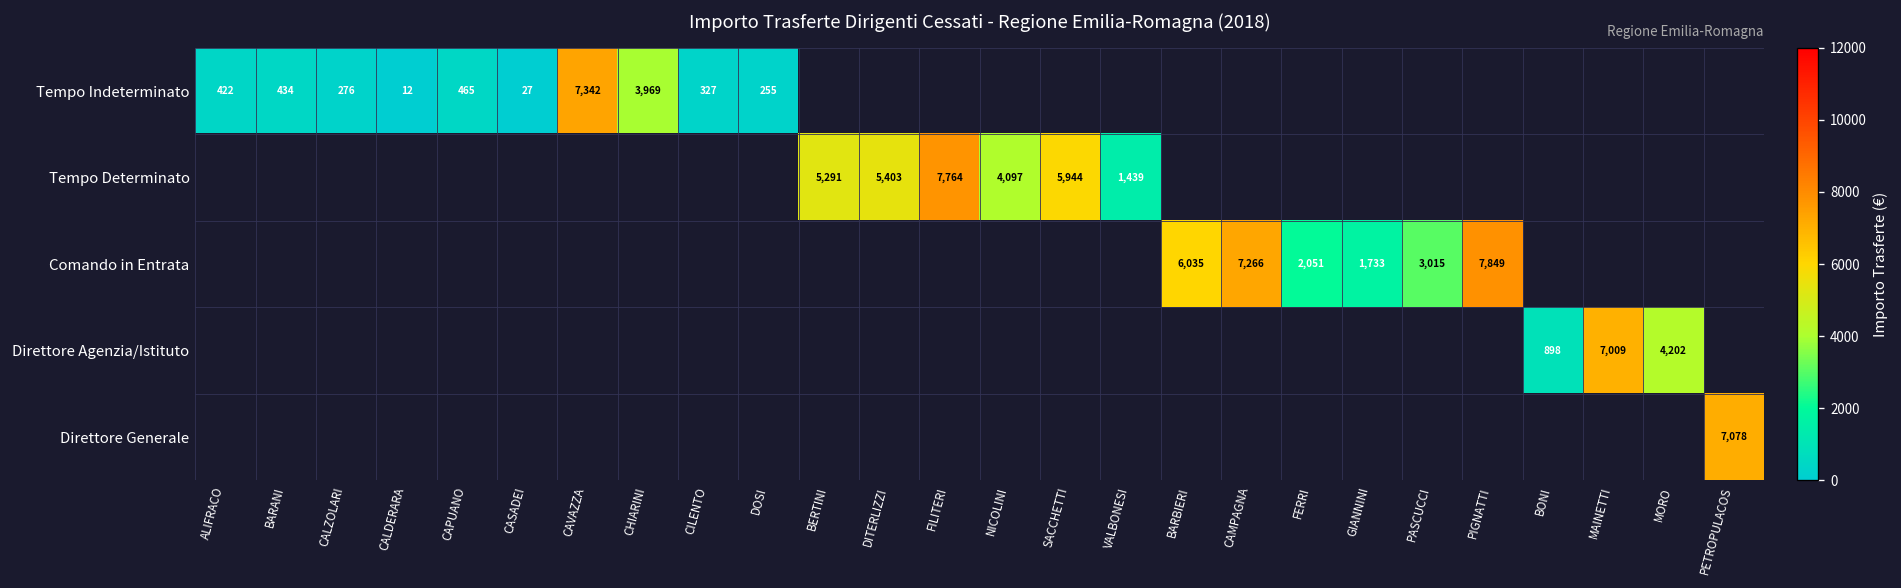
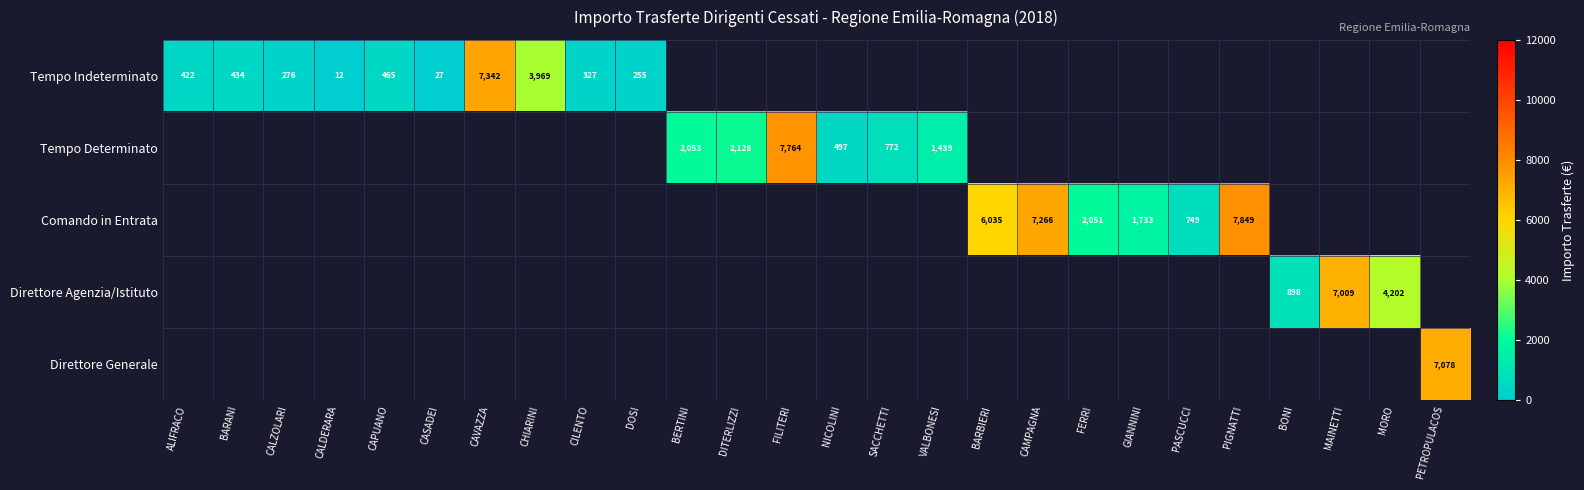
  {
    "Tempo Indeterminato": {
      "ALIFRACO": "422",
      "BARANI": "434",
      "CALZOLARI": "276",
      "CALDERARA": "12",
      "CAPUANO": "465",
      "CASADEI": "27",
      "CAVAZZA": "7,342",
      "CHIARINI": "3,969",
      "CILENTO": "327",
      "DOSI": "255"
    },
    "Tempo Determinato": {
-     "BERTINI": "5,291",
-     "DITERLIZZI": "5,403",
+     "BERTINI": "2,053",
+     "DITERLIZZI": "2,128",
      "FILITERI": "7,764",
-     "NICOLINI": "4,097",
-     "SACCHETTI": "5,944",
+     "NICOLINI": "497",
+     "SACCHETTI": "772",
      "VALBONESI": "1,439"
    },
    "Comando in Entrata": {
      "BARBIERI": "6,035",
      "CAMPAGNA": "7,266",
      "FERRI": "2,051",
      "GIANNINI": "1,733",
-     "PASCUCCI": "3,015",
+     "PASCUCCI": "749",
      "PIGNATTI": "7,849"
    },
    "Direttore Agenzia/Istituto": {
      "BONI": "898",
      "MAINETTI": "7,009",
      "MORO": "4,202"
    },
    "Direttore Generale": {
      "PETROPULACOS": "7,078"
    }
  }
